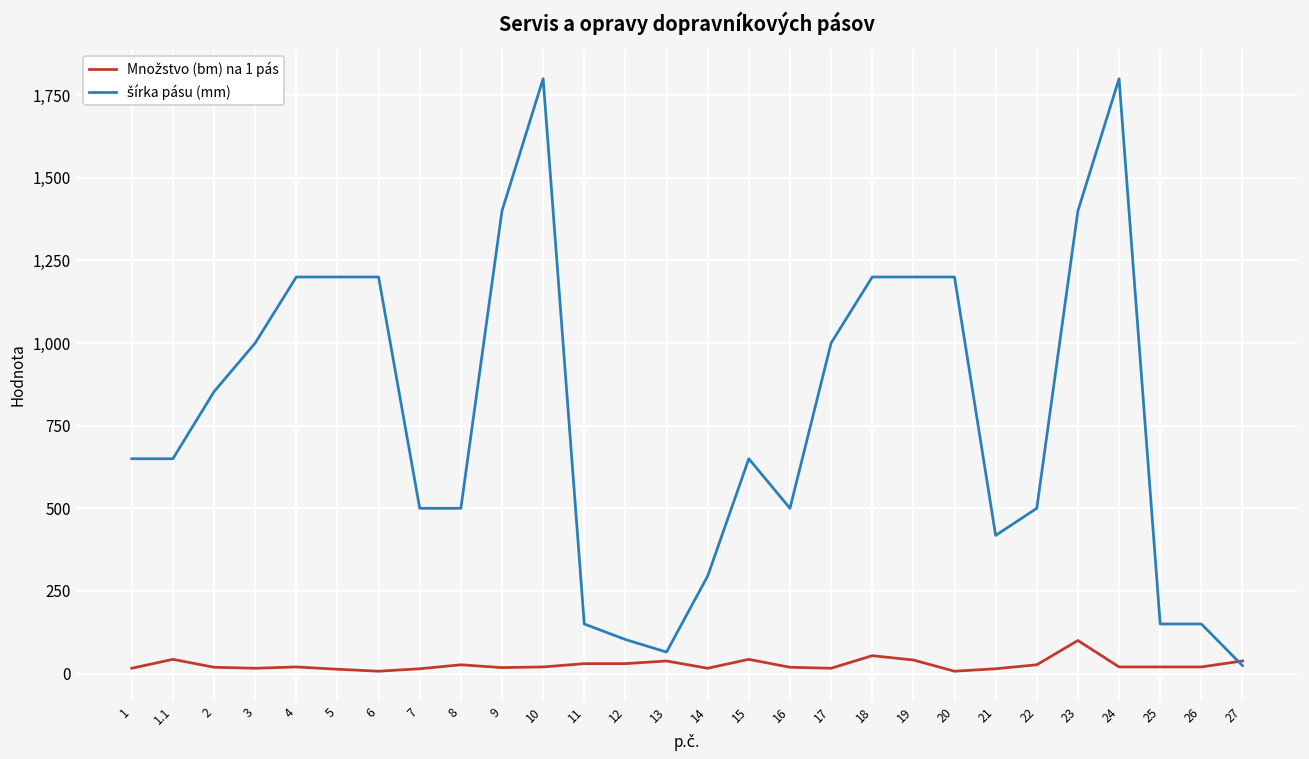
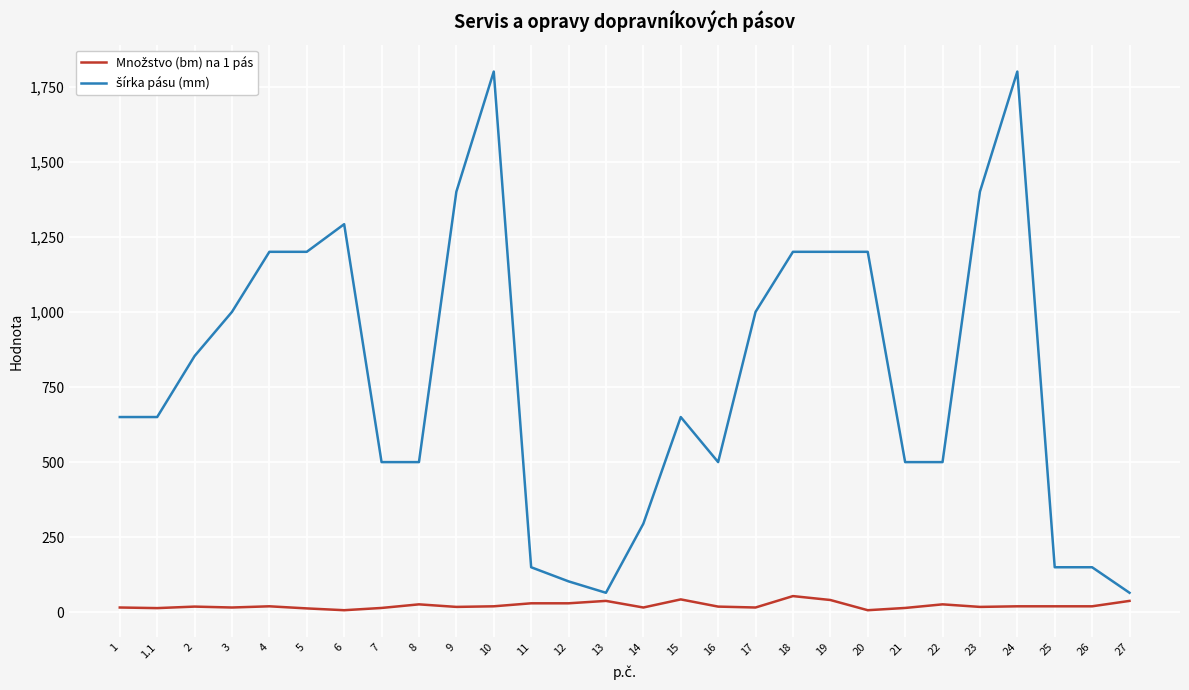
  {
    "Množstvo (bm) na 1 pás": {
      "1": "20",
-     "1.1": "40",
+     "1.1": "10",
      "2": "20",
      "3": "20",
      "4": "20",
      "5": "10",
      "6": "10",
      "7": "10",
      "8": "30",
      "9": "20",
      "10": "20",
      "11": "30",
      "12": "30",
      "13": "40",
      "14": "20",
      "15": "40",
      "16": "20",
      "17": "20",
      "18": "50",
      "19": "40",
      "20": "10",
      "21": "10",
      "22": "30",
-     "23": "100",
+     "23": "20",
      "24": "20",
      "25": "20",
      "26": "20",
      "27": "40"
    },
    "šírka pásu (mm)": {
      "1": "650",
      "1.1": "650",
      "2": "850",
      "3": "1,000",
      "4": "1,200",
      "5": "1,200",
-     "6": "1,200",
+     "6": "1,290",
      "7": "500",
      "8": "500",
      "9": "1,400",
      "10": "1,800",
      "11": "150",
      "12": "100",
      "13": "70",
      "14": "300",
      "15": "650",
      "16": "500",
      "17": "1,000",
      "18": "1,200",
      "19": "1,200",
      "20": "1,200",
-     "21": "420",
+     "21": "500",
      "22": "500",
      "23": "1,400",
      "24": "1,800",
      "25": "150",
      "26": "150",
-     "27": "20"
+     "27": "70"
    }
  }
